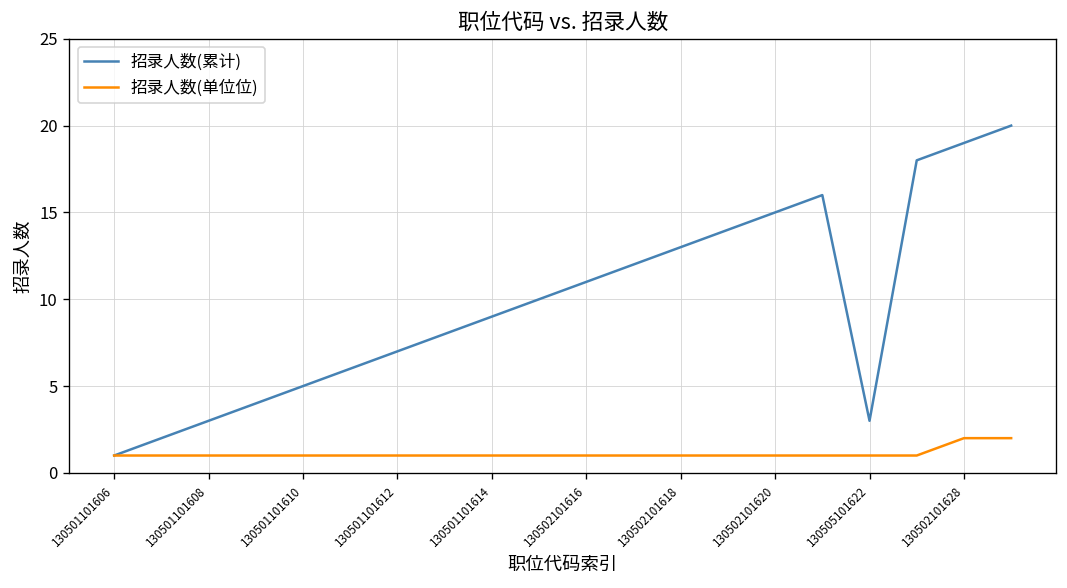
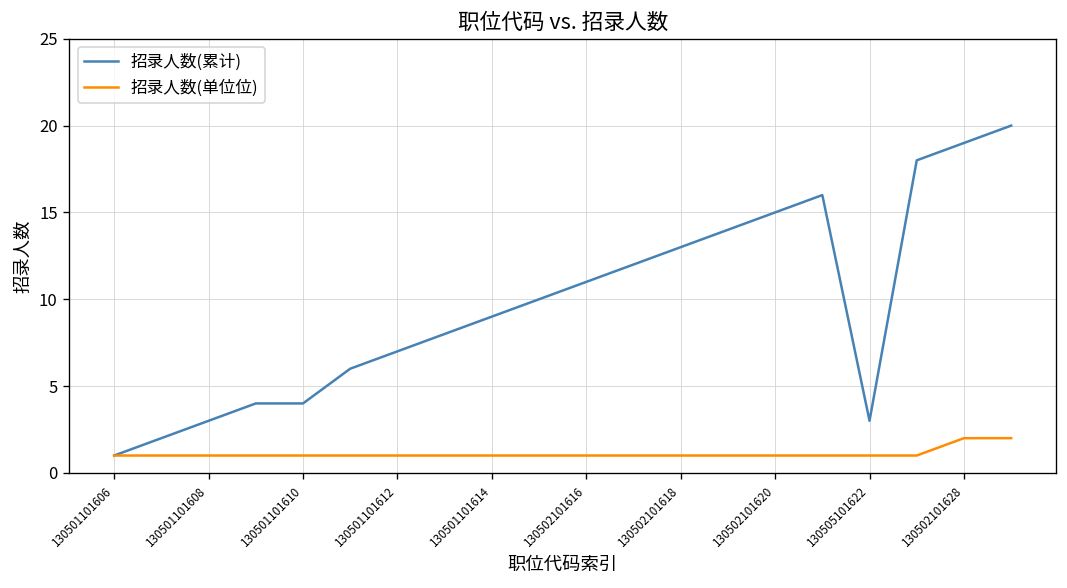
  {
    "招录人数(累计)": {
      "130501101608": 3,
-     "130501101610": 5,
+     "130501101610": 4,
      "130501101612": 7,
      "130501101614": 9,
      "130502101616": 11,
      "130502101618": 13,
      "130502101620": 15,
      "130505101622": 3,
      "130502101628": 19
    },
    "招录人数(单位位)": {
      "130501101608": 1,
      "130501101610": 1,
      "130501101612": 1,
      "130501101614": 1,
      "130502101616": 1,
      "130502101618": 1,
      "130502101620": 1,
      "130505101622": 1,
      "130502101628": 2
    }
  }
